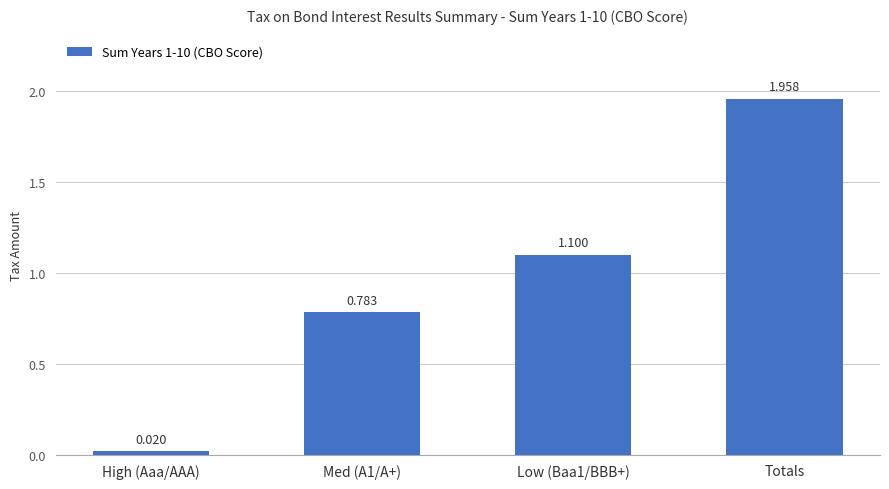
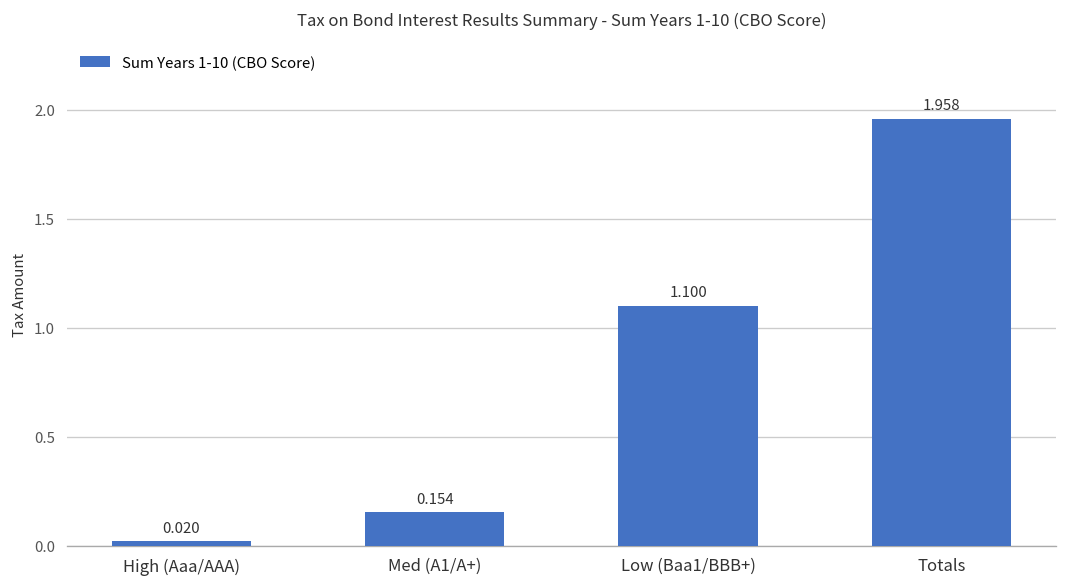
  {
    "High (Aaa/AAA)": 0.020,
-   "Med (A1/A+)": 0.783,
+   "Med (A1/A+)": 0.154,
    "Low (Baa1/BBB+)": 1.100,
    "Totals": 1.958
  }
